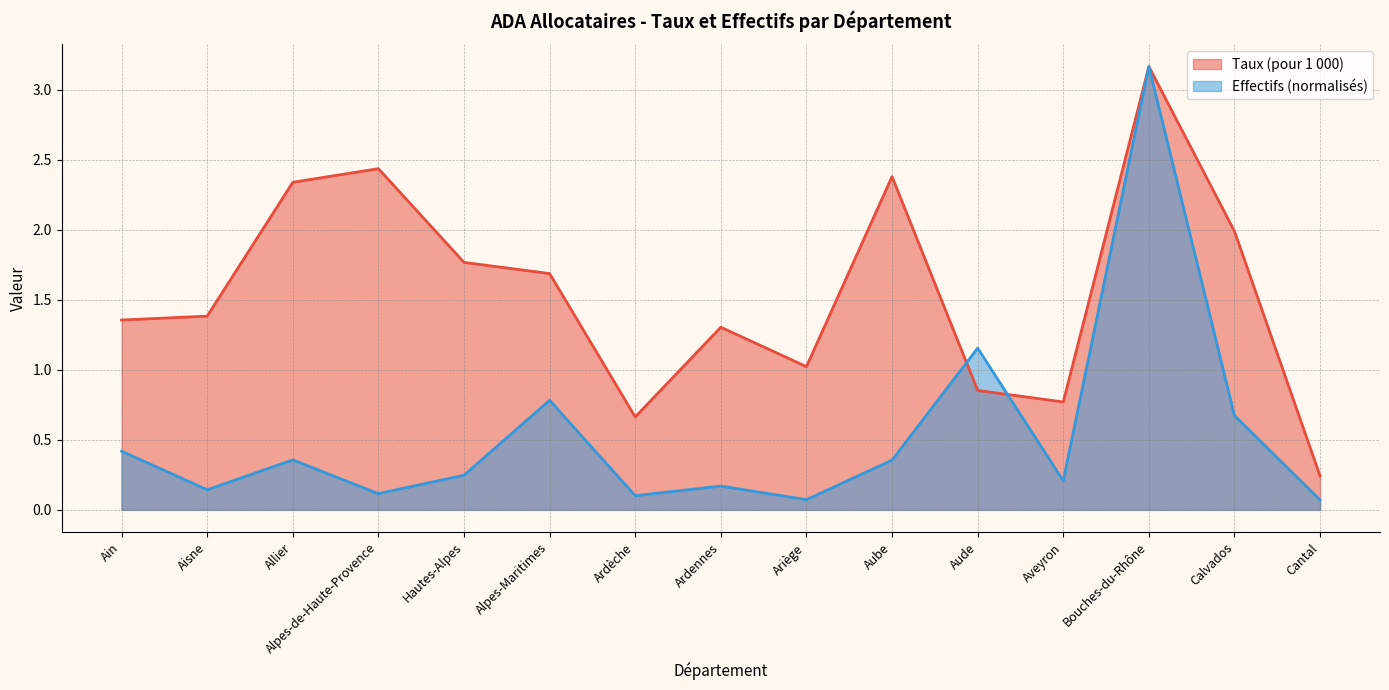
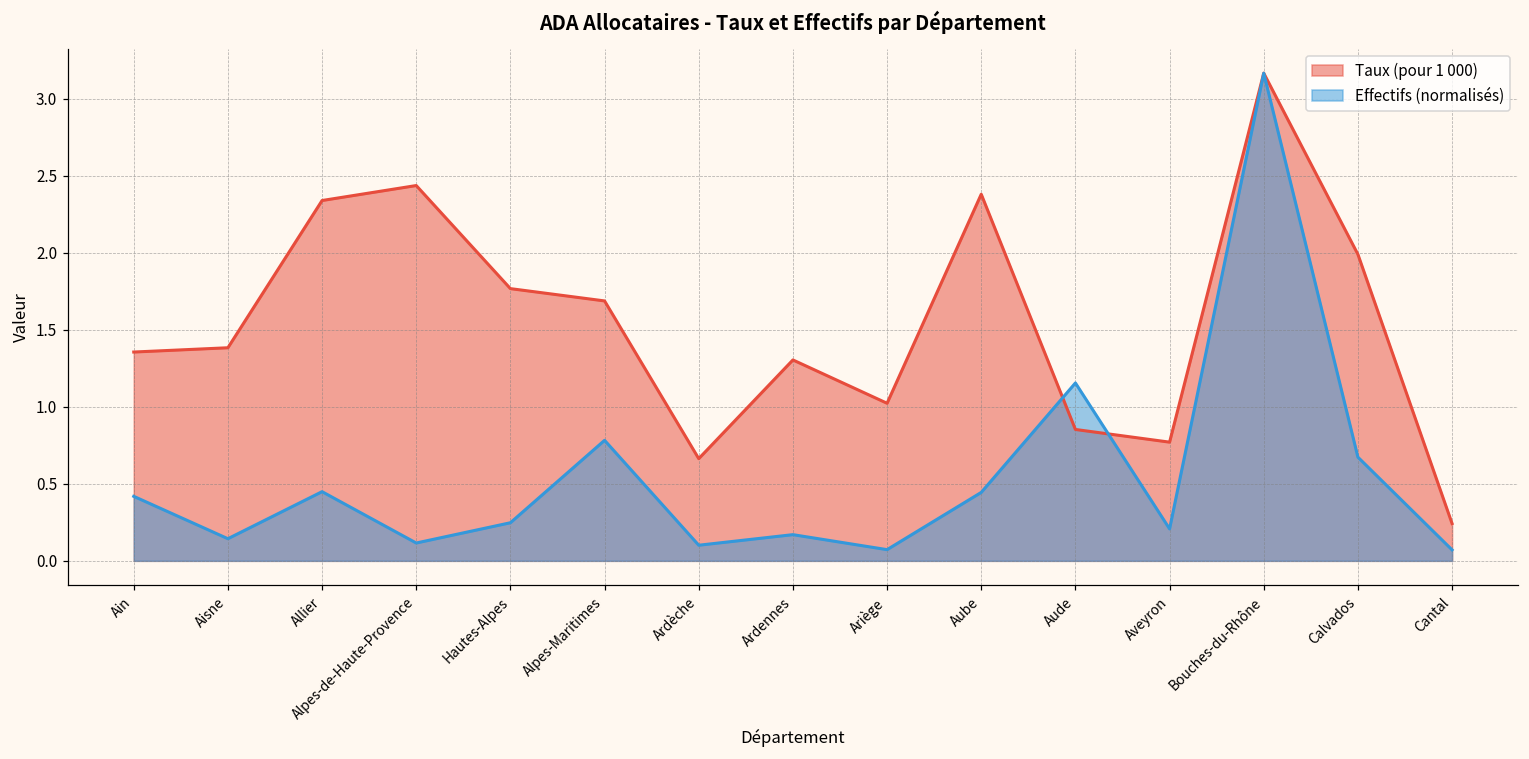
  {
    "Taux (pour 1 000)": {
      "Ain": 1.36,
      "Aisne": 1.38,
      "Allier": 2.34,
      "Alpes-de-Haute-Provence": 2.44,
      "Hautes-Alpes": 1.77,
      "Alpes-Maritimes": 1.69,
      "Ardèche": 0.66,
      "Ardennes": 1.30,
      "Ariège": 1.02,
      "Aube": 2.38,
      "Aude": 0.85,
      "Aveyron": 0.77,
      "Calvados": 1.99,
      "Cantal": 0.24
    },
    "Effectifs (normalisés)": {
      "Ain": 0.42,
      "Aisne": 0.14,
-     "Allier": 0.36,
+     "Allier": 0.45,
      "Alpes-de-Haute-Provence": 0.12,
      "Hautes-Alpes": 0.25,
      "Alpes-Maritimes": 0.78,
      "Ardèche": 0.10,
      "Ardennes": 0.17,
      "Ariège": 0.07,
-     "Aube": 0.36,
+     "Aube": 0.44,
      "Aude": 1.16,
      "Aveyron": 0.21,
      "Calvados": 0.67,
      "Cantal": 0.07
    }
  }
